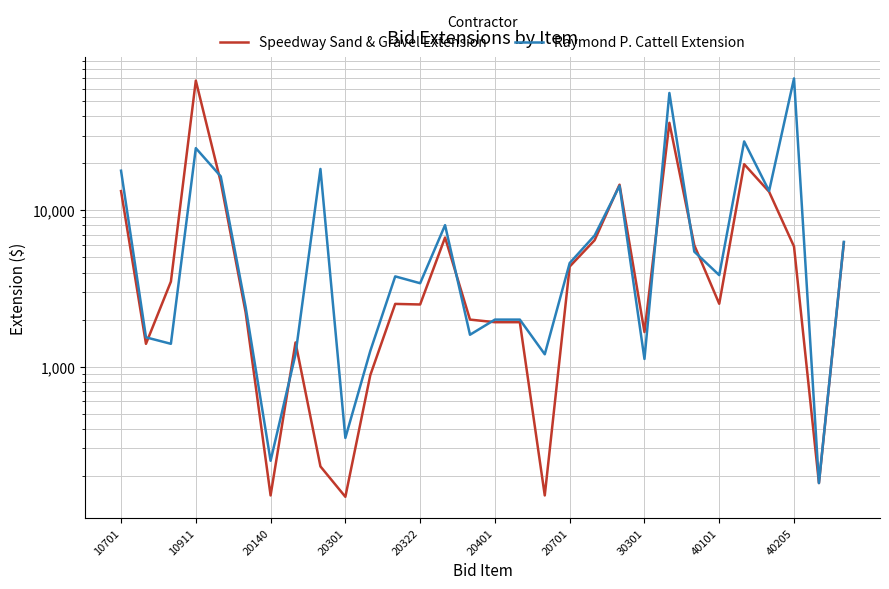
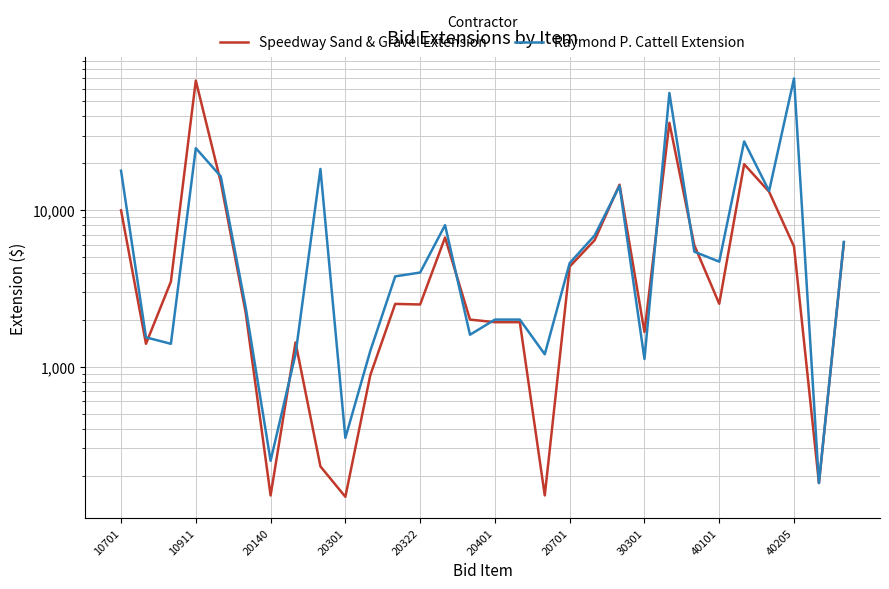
  {
    "Speedway Sand & Gravel Extension": {
-     "10701": "13,000",
+     "10701": "10,000",
      "10911": "68,000",
      "20140": "150",
      "20301": "150",
      "20322": "2,500",
      "20401": "1,900",
      "20701": "4,400",
      "30301": "1,700",
      "40101": "2,500",
      "40205": "5,900"
    },
    "Raymond P. Cattell Extension": {
      "10701": "18,000",
      "10911": "25,000",
      "20140": "250",
      "20301": "350",
-     "20322": "3,400",
+     "20322": "4,000",
      "20401": "2,000",
      "20701": "4,600",
      "30301": "1,100",
-     "40101": "3,900",
+     "40101": "4,700",
      "40205": "70,000"
    }
  }
